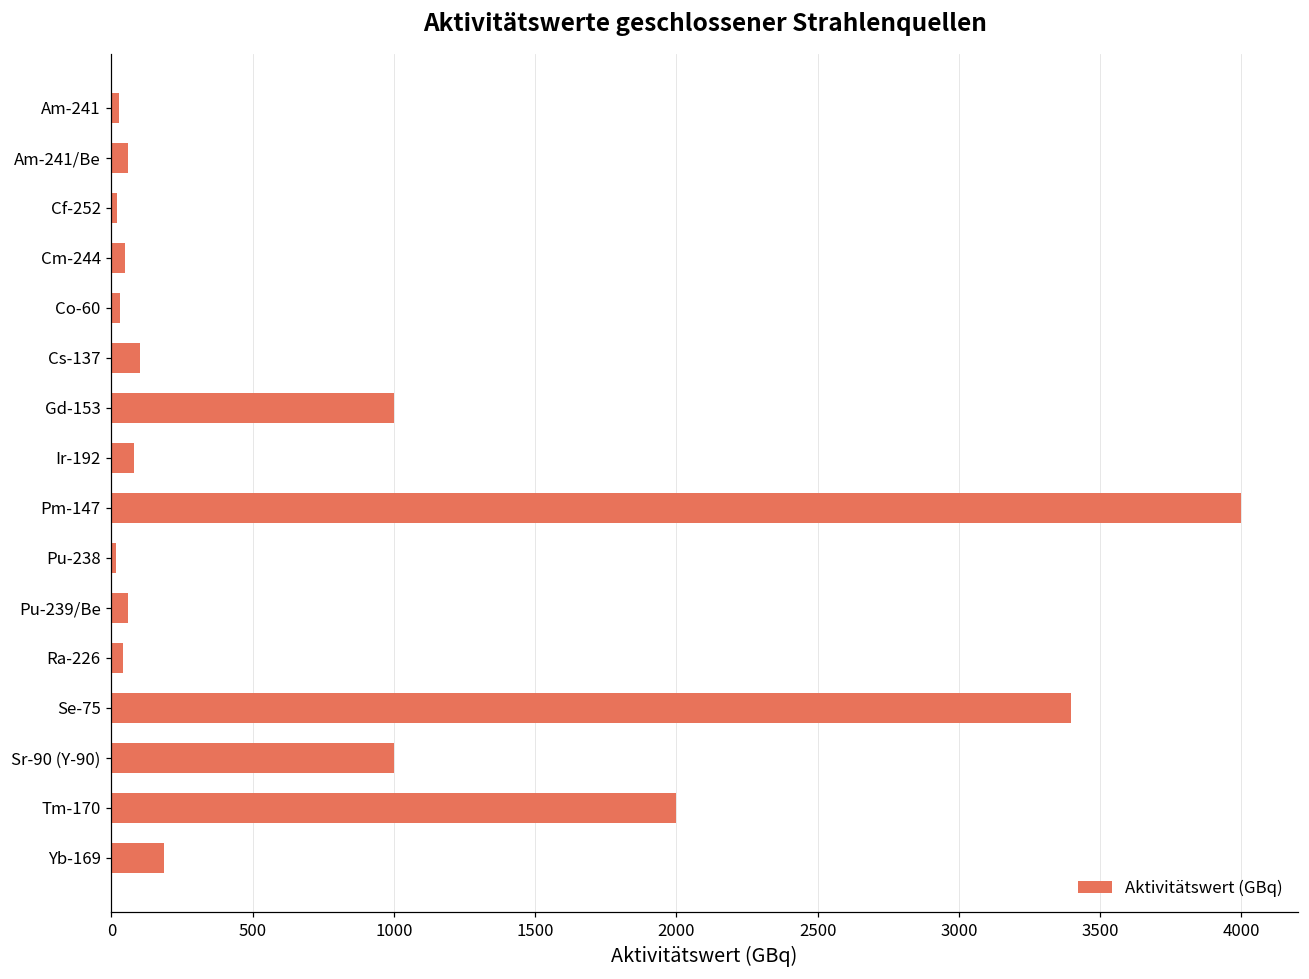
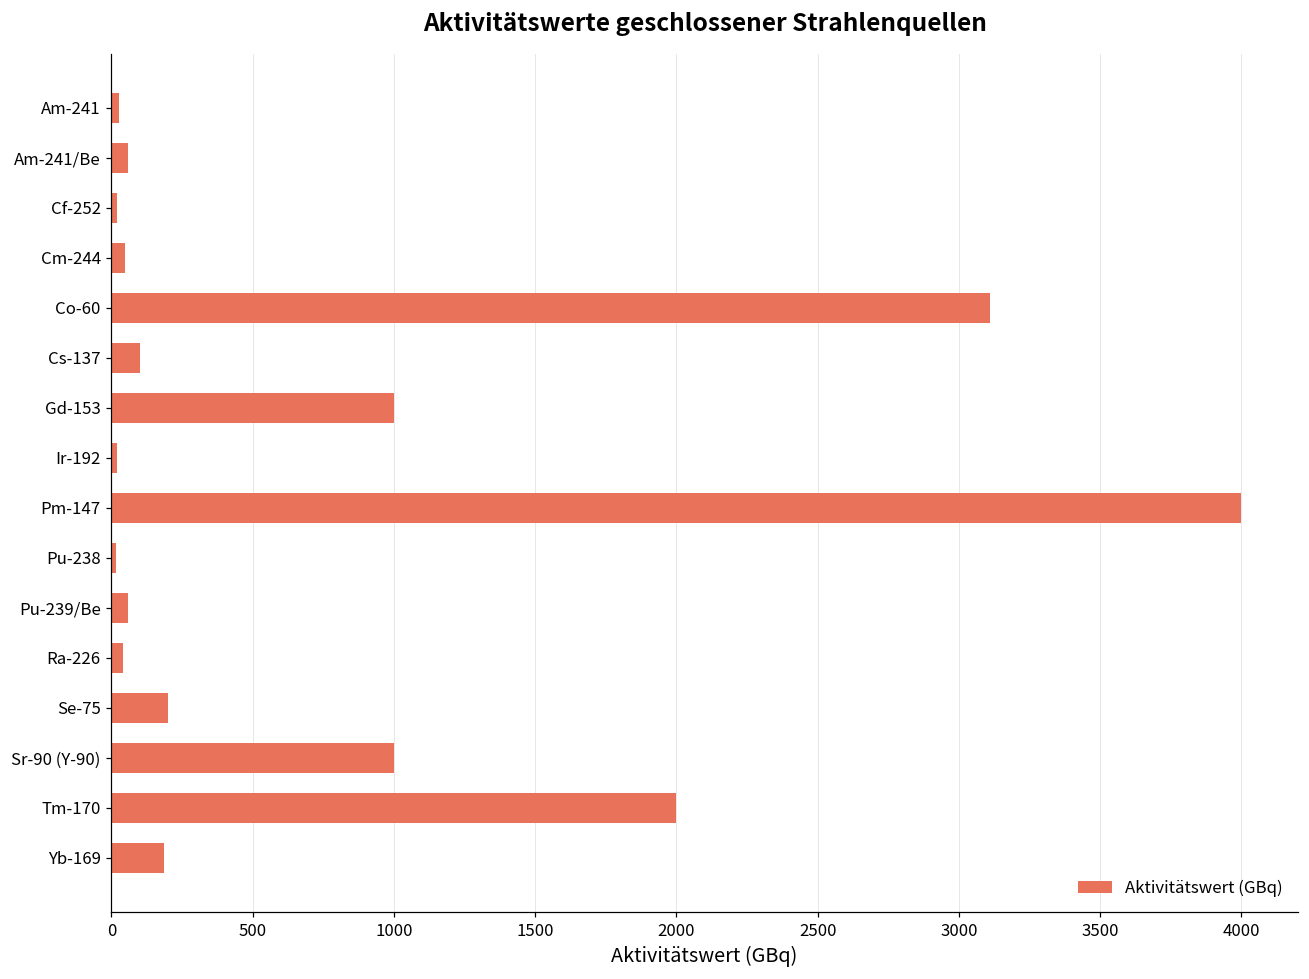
  {
    "Am-241": 30,
    "Am-241/Be": 60,
    "Cf-252": 20,
    "Cm-244": 50,
-   "Co-60": 30,
+   "Co-60": 3110,
    "Cs-137": 100,
    "Gd-153": 1000,
-   "Ir-192": 80,
+   "Ir-192": 20,
    "Pm-147": 4000,
    "Pu-238": 20,
    "Pu-239/Be": 60,
    "Ra-226": 40,
-   "Se-75": 3400,
+   "Se-75": 200,
    "Sr-90 (Y-90)": 1000,
    "Tm-170": 2000,
    "Yb-169": 190
  }
